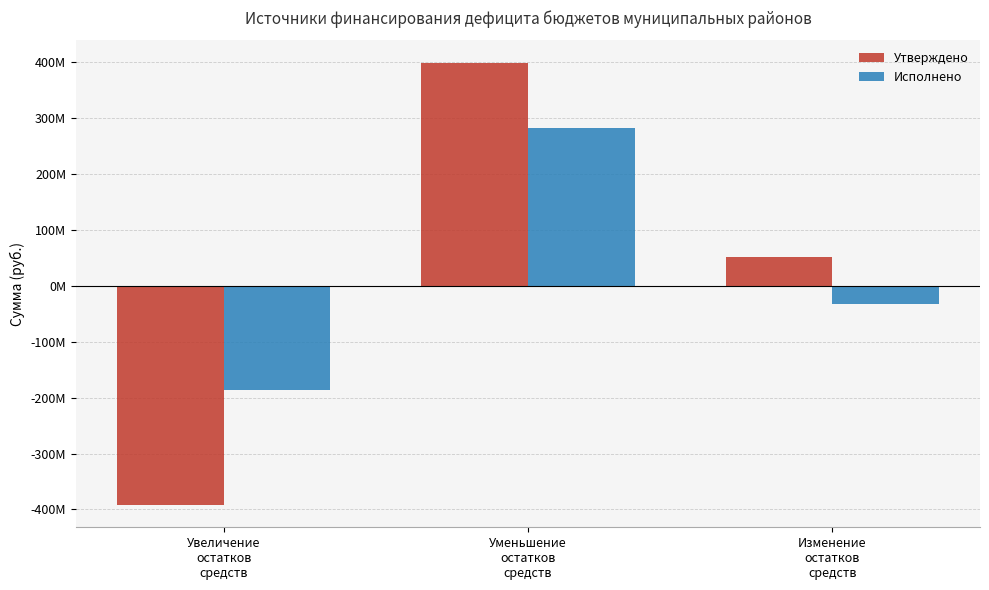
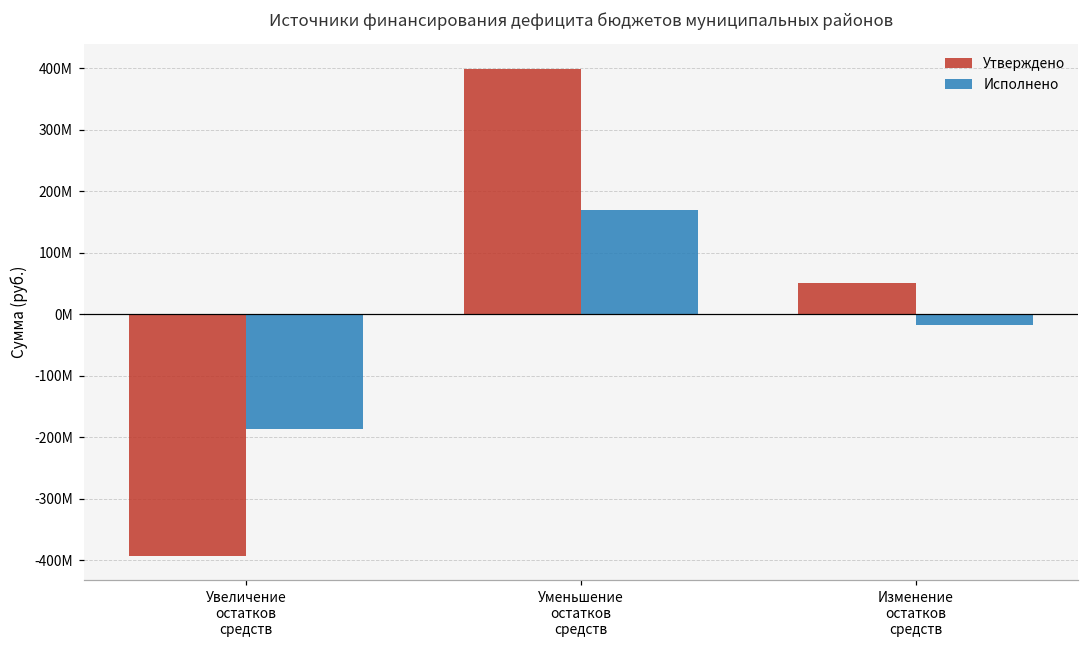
  {
    "Утверждено": {
      "Увеличение остатков средств": -390000000,
      "Уменьшение остатков средств": 400000000,
      "Изменение остатков средств": 50000000
    },
    "Исполнено": {
      "Увеличение остатков средств": -190000000,
-     "Уменьшение остатков средств": 280000000,
-     "Изменение остатков средств": -30000000
+     "Уменьшение остатков средств": 170000000,
+     "Изменение остатков средств": -20000000
    }
  }
